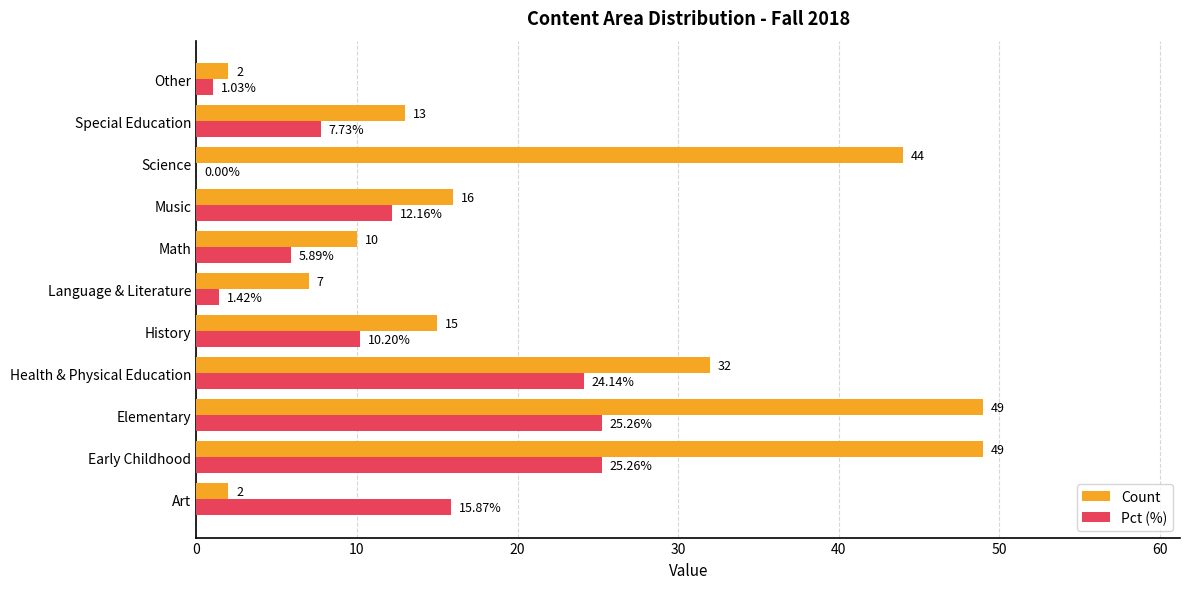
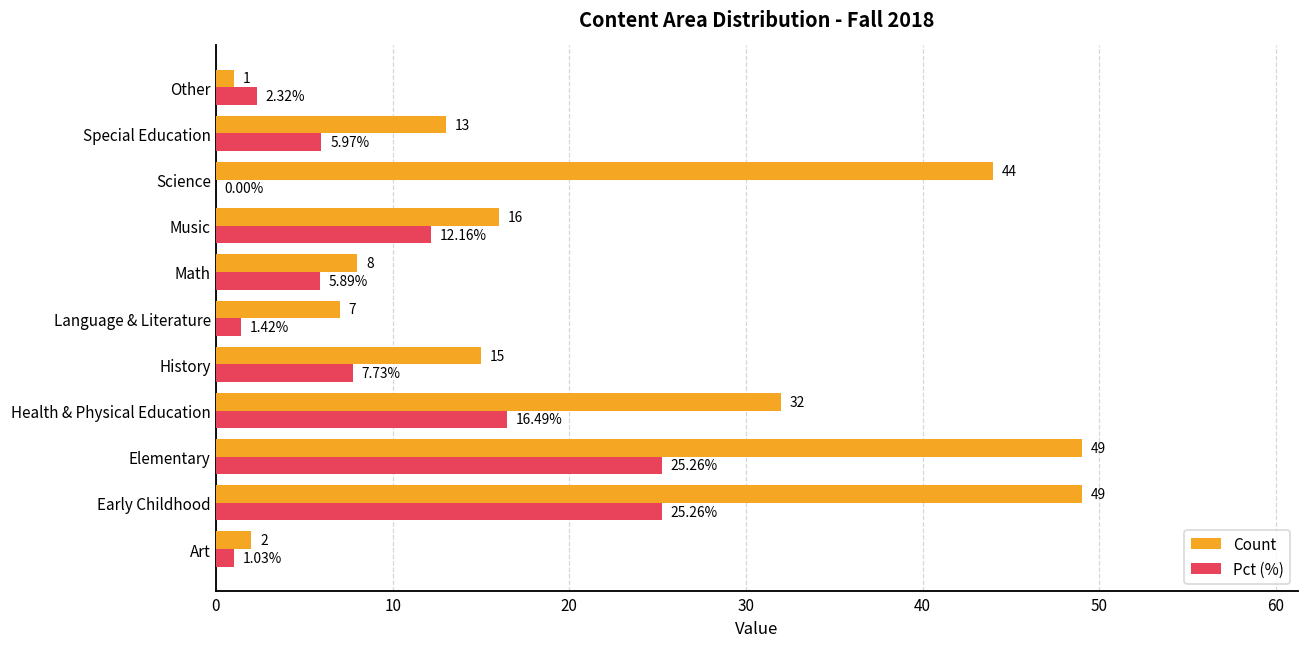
  {
    "Count": {
-     "Other": "2",
+     "Other": "1",
      "Special Education": "13",
      "Science": "44",
      "Music": "16",
-     "Math": "10",
+     "Math": "8",
      "Language & Literature": "7",
      "History": "15",
      "Health & Physical Education": "32",
      "Elementary": "49",
      "Early Childhood": "49",
      "Art": "2"
    },
    "Pct (%)": {
-     "Other": "1.03%",
-     "Special Education": "7.73%",
+     "Other": "2.32%",
+     "Special Education": "5.97%",
      "Science": "0.00%",
      "Music": "12.16%",
      "Math": "5.89%",
      "Language & Literature": "1.42%",
-     "History": "10.20%",
-     "Health & Physical Education": "24.14%",
+     "History": "7.73%",
+     "Health & Physical Education": "16.49%",
      "Elementary": "25.26%",
      "Early Childhood": "25.26%",
-     "Art": "15.87%"
+     "Art": "1.03%"
    }
  }
